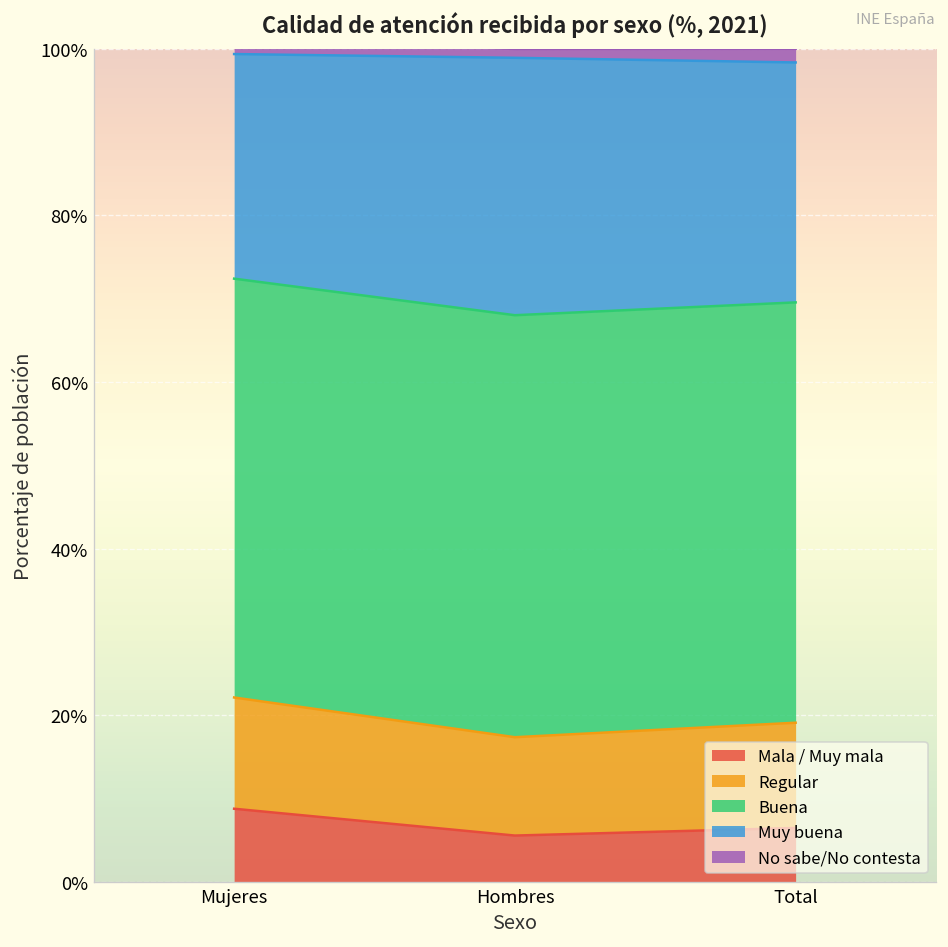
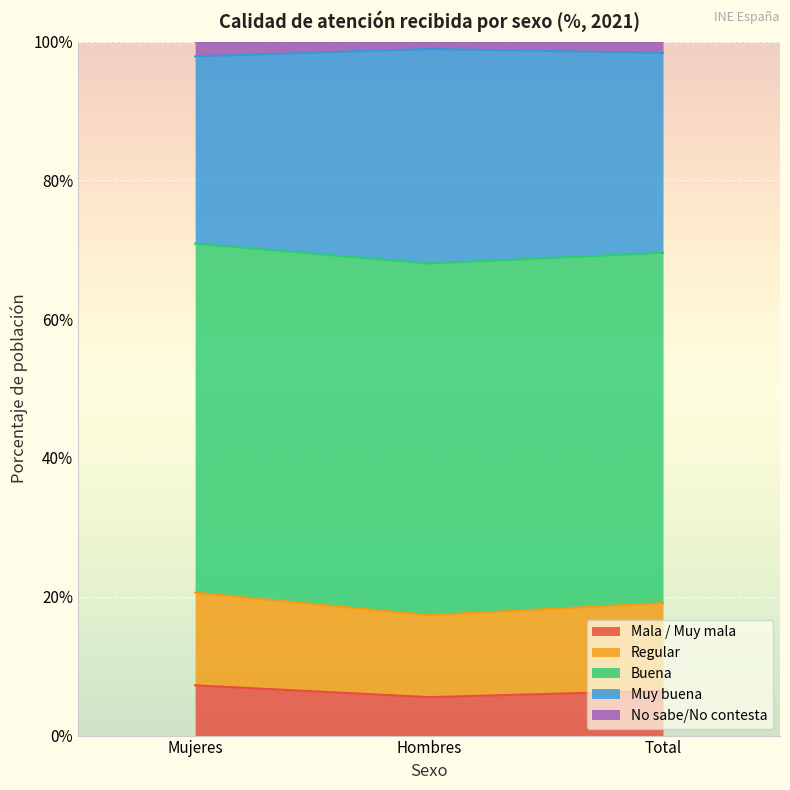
  {
    "Mala / Muy mala": {
-     "Mujeres": "9%",
+     "Mujeres": "7%",
      "Hombres": "6%"
    },
    "Regular": {
      "Mujeres": "13%",
      "Hombres": "12%",
      "Total": "13%"
    },
    "Buena": {
      "Mujeres": "50%",
      "Hombres": "51%",
      "Total": "50%"
    },
    "Muy buena": {
      "Mujeres": "27%",
      "Hombres": "31%",
      "Total": "29%"
    },
    "No sabe/No contesta": {
      "Hombres": "1%",
      "Total": "2%"
    }
  }
